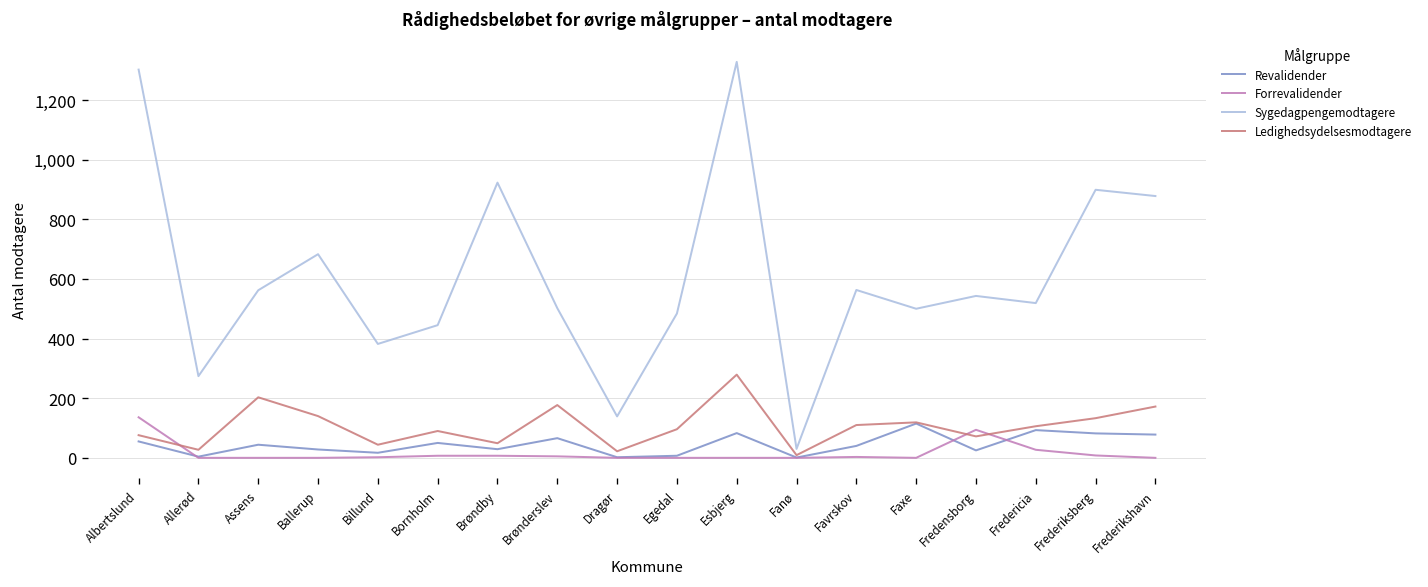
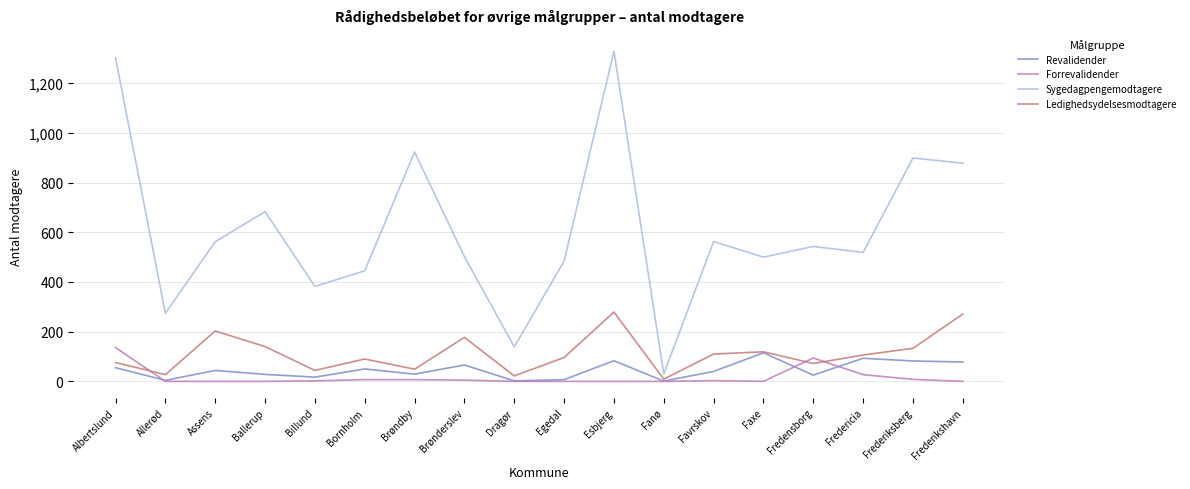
  {
    "Revalidender": {
      "Albertslund": "60",
      "Assens": "40",
      "Ballerup": "30",
      "Billund": "20",
      "Bornholm": "50",
      "Brøndby": "30",
      "Brønderslev": "70",
      "Esbjerg": "80",
      "Favrskov": "40",
      "Fredensborg": "30",
      "Fredericia": "90",
      "Frederiksberg": "80",
      "Frederikshavn": "80"
    },
    "Forrevalidender": {
      "Albertslund": "140",
      "Assens": "0",
      "Ballerup": "0",
      "Billund": "0",
      "Bornholm": "10",
      "Brøndby": "10",
      "Brønderslev": "10",
      "Esbjerg": "0",
      "Favrskov": "0",
      "Faxe": "0",
      "Fredensborg": "90",
      "Fredericia": "30",
      "Frederiksberg": "10",
      "Frederikshavn": "0"
    },
    "Sygedagpengemodtagere": {
      "Albertslund": "1,300",
      "Allerød": "270",
      "Assens": "560",
      "Ballerup": "680",
      "Billund": "380",
      "Bornholm": "450",
      "Brøndby": "920",
      "Brønderslev": "500",
      "Dragør": "140",
      "Egedal": "480",
      "Esbjerg": "1,330",
      "Fanø": "30",
      "Favrskov": "560",
      "Faxe": "500",
      "Fredensborg": "540",
      "Fredericia": "520",
      "Frederiksberg": "900",
      "Frederikshavn": "880"
    },
    "Ledighedsydelsesmodtagere": {
      "Albertslund": "80",
      "Allerød": "30",
      "Assens": "200",
      "Ballerup": "140",
      "Billund": "40",
      "Bornholm": "90",
      "Brøndby": "50",
      "Brønderslev": "180",
      "Dragør": "20",
      "Egedal": "100",
      "Esbjerg": "280",
      "Favrskov": "110",
      "Fredensborg": "70",
      "Fredericia": "110",
      "Frederiksberg": "130",
-     "Frederikshavn": "170"
+     "Frederikshavn": "270"
    }
  }
